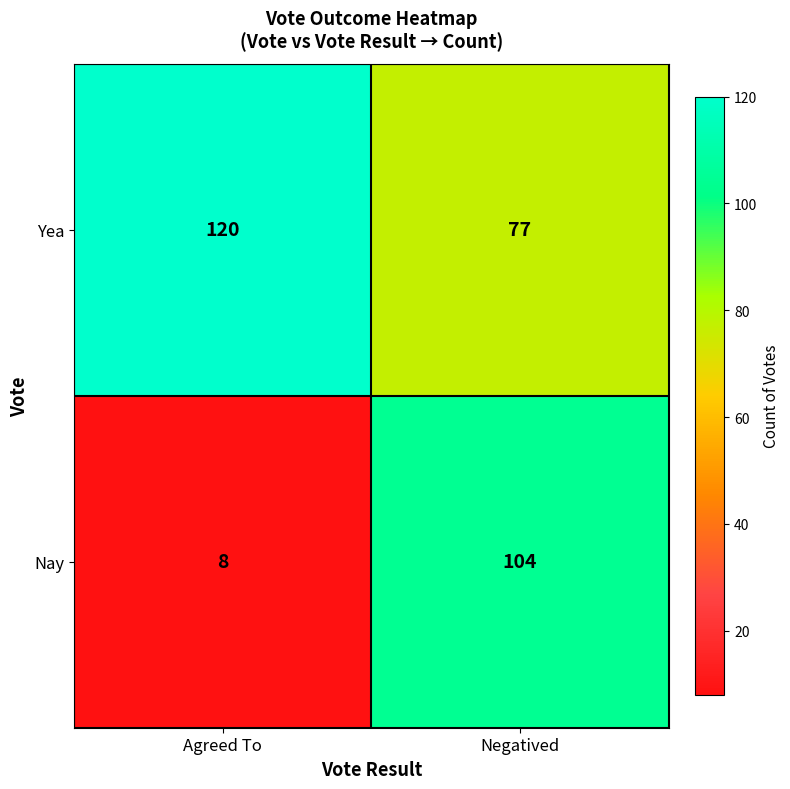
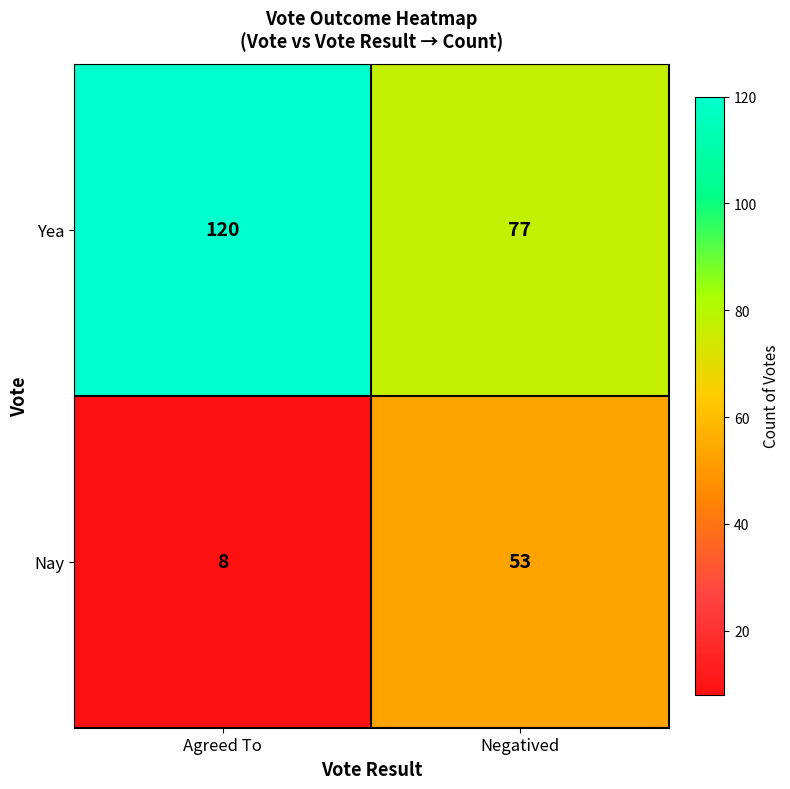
  {
    "Yea": {
      "Agreed To": 120,
      "Negatived": 77
    },
    "Nay": {
      "Agreed To": 8,
-     "Negatived": 104
+     "Negatived": 53
    }
  }
